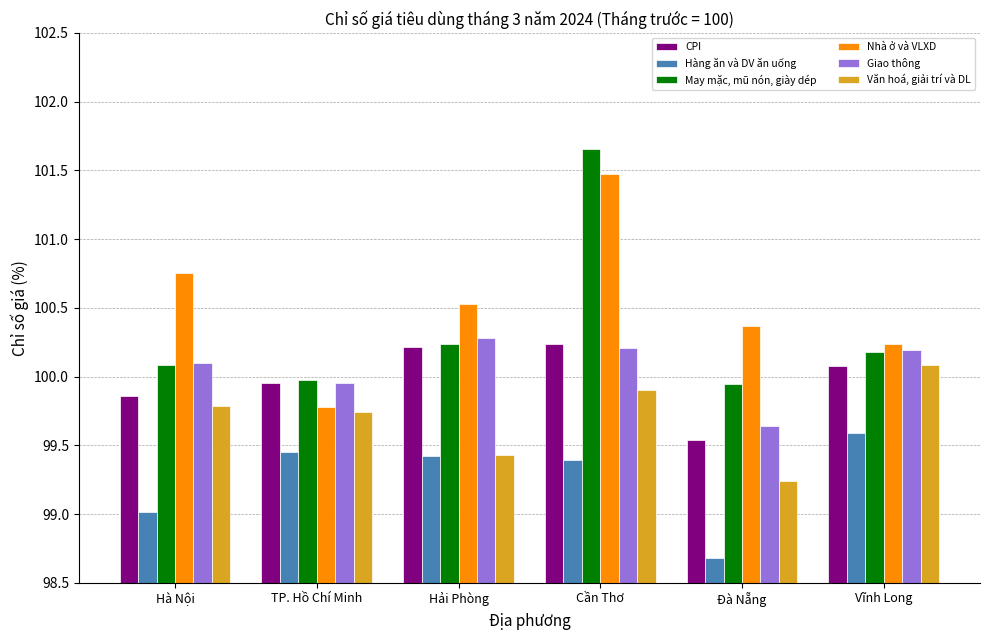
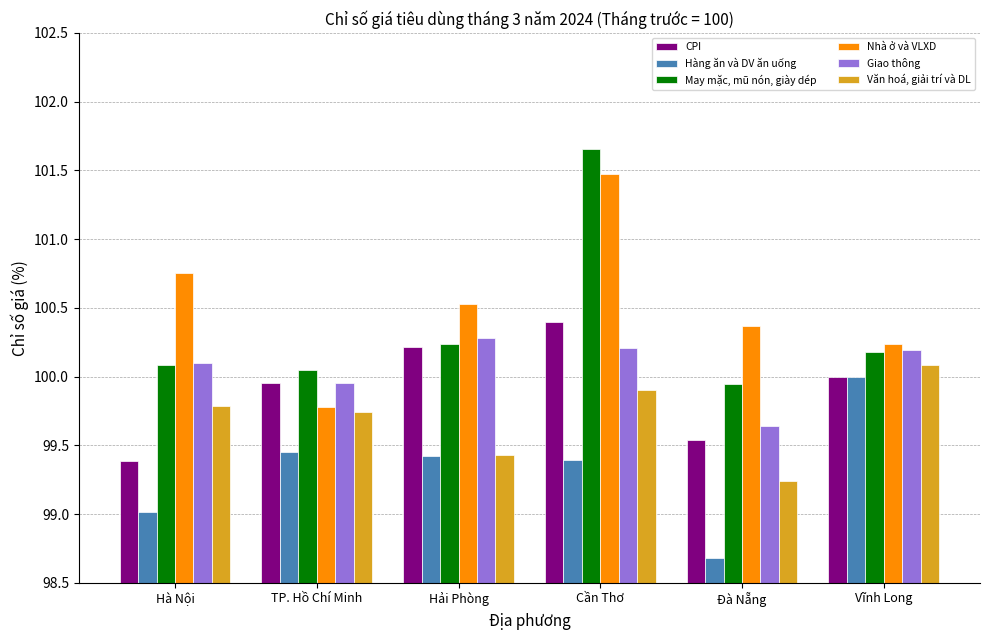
  {
    "CPI": {
-     "Hà Nội": 99.86,
+     "Hà Nội": 99.39,
      "TP. Hồ Chí Minh": 99.96,
      "Hải Phòng": 100.22,
-     "Cần Thơ": 100.23,
+     "Cần Thơ": 100.40,
      "Đà Nẵng": 99.54,
-     "Vĩnh Long": 100.08
+     "Vĩnh Long": 100.00
    },
    "Hàng ăn và DV ăn uống": {
      "Hà Nội": 99.01,
      "TP. Hồ Chí Minh": 99.45,
      "Hải Phòng": 99.42,
      "Cần Thơ": 99.39,
      "Đà Nẵng": 98.68,
-     "Vĩnh Long": 99.59
+     "Vĩnh Long": 100.00
    },
    "May mặc, mũ nón, giày dép": {
      "Hà Nội": 100.09,
-     "TP. Hồ Chí Minh": 99.97,
+     "TP. Hồ Chí Minh": 100.05,
      "Hải Phòng": 100.24,
      "Cần Thơ": 101.66,
      "Đà Nẵng": 99.95,
      "Vĩnh Long": 100.18
    },
    "Giao thông": {
      "Hà Nội": 100.10,
      "TP. Hồ Chí Minh": 99.96,
      "Hải Phòng": 100.28,
      "Cần Thơ": 100.21,
      "Đà Nẵng": 99.64,
      "Vĩnh Long": 100.19
    }
  }
